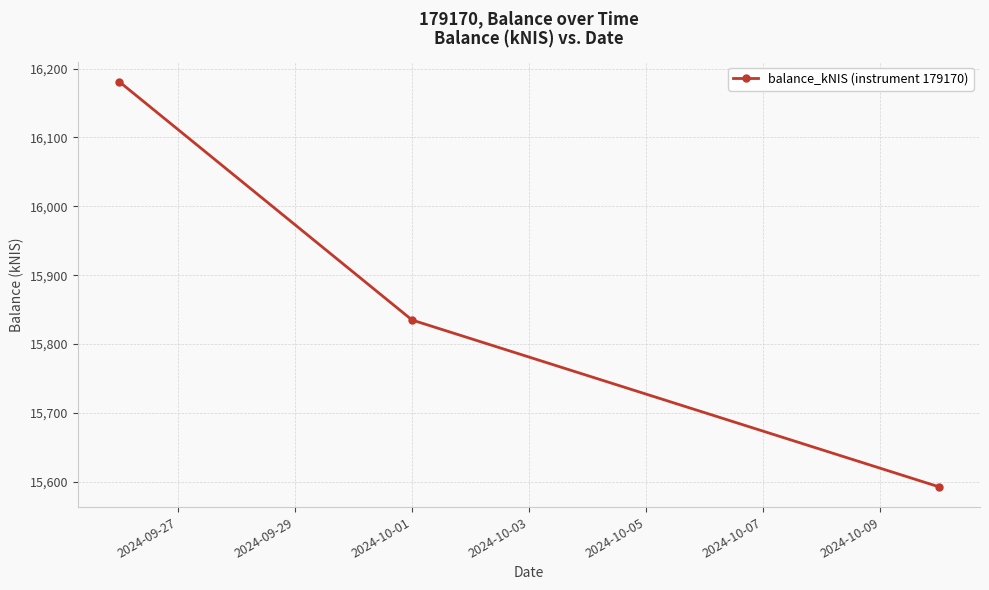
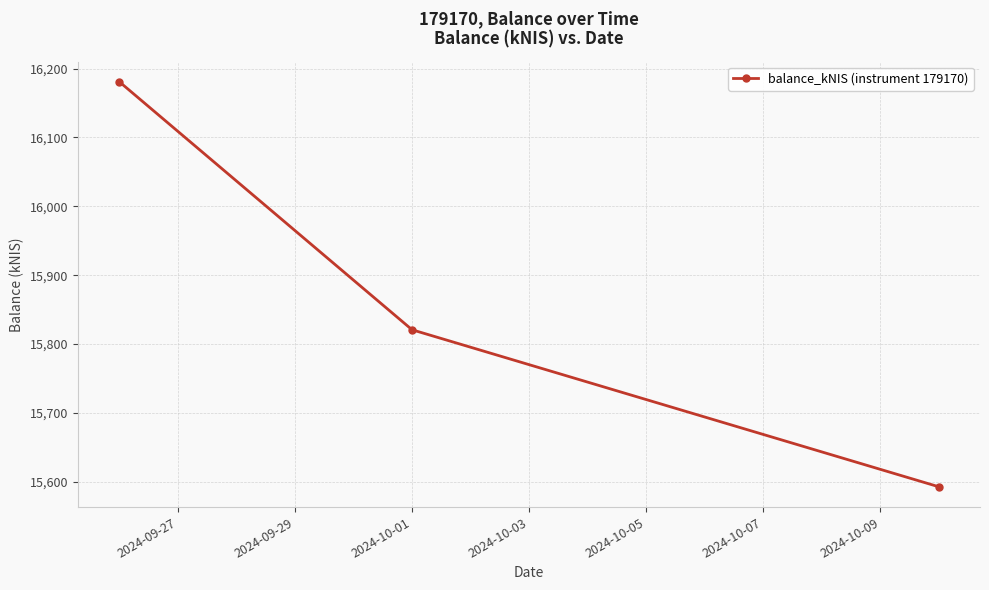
  {
-   "2024-10-01": "15,830"
+   "2024-10-01": "15,820"
  }
